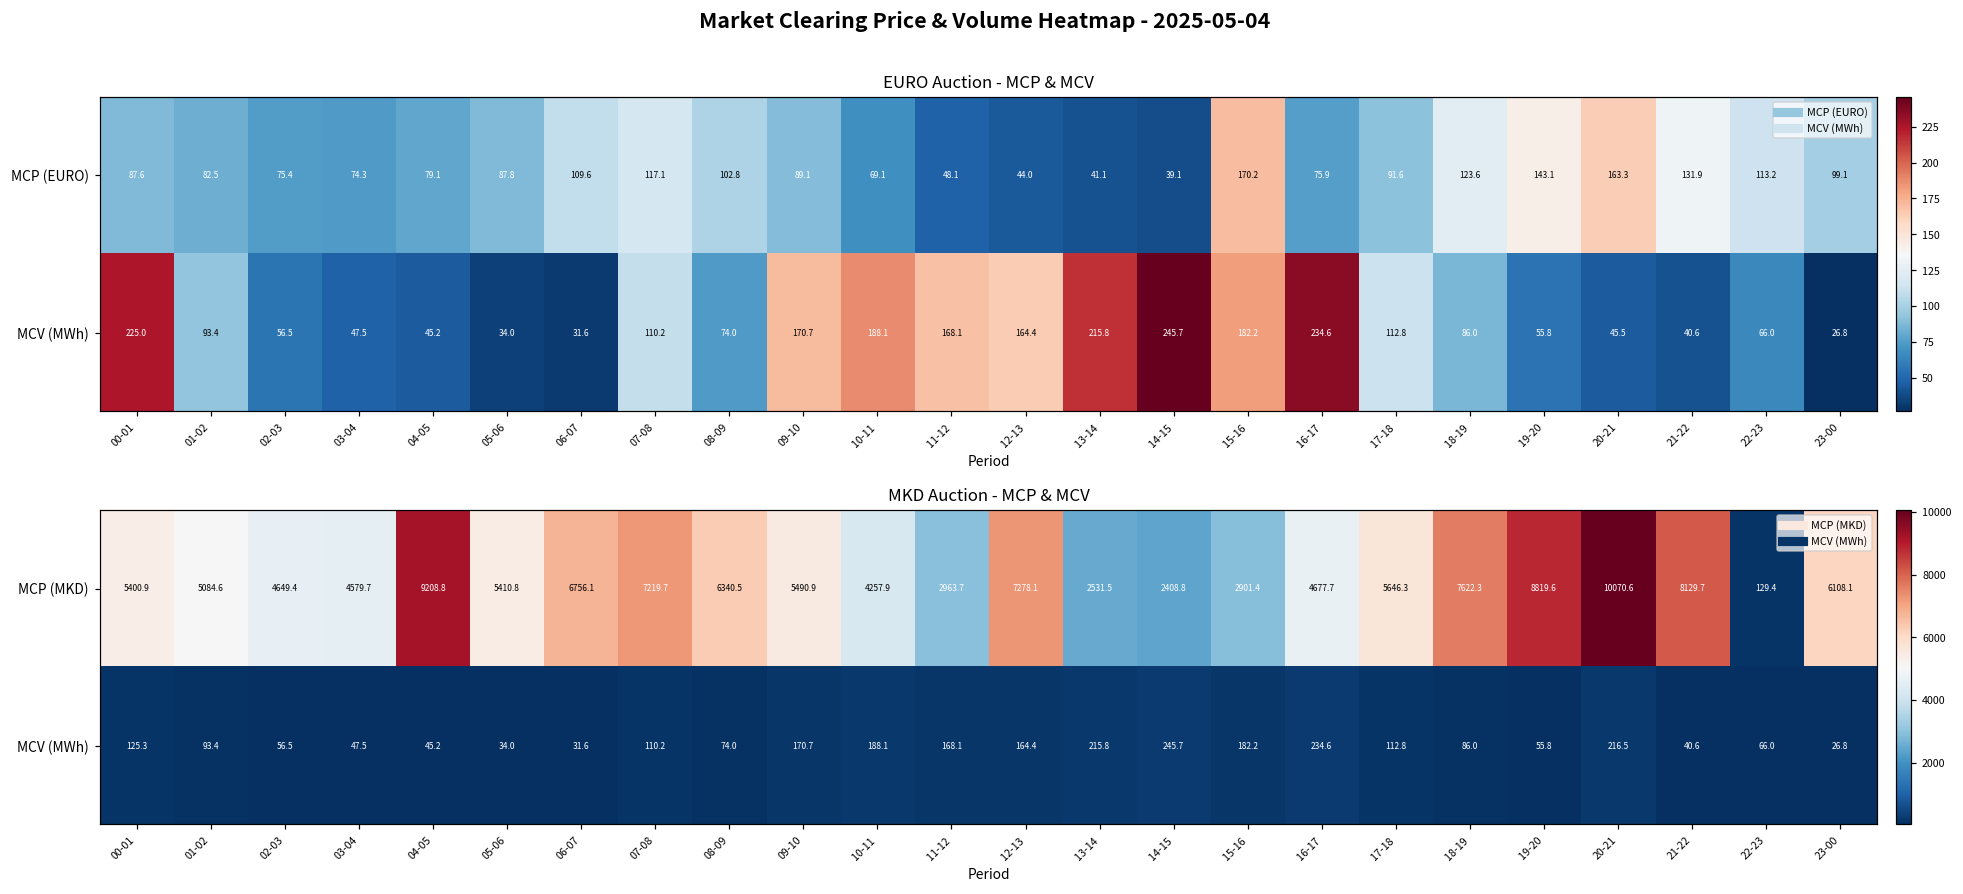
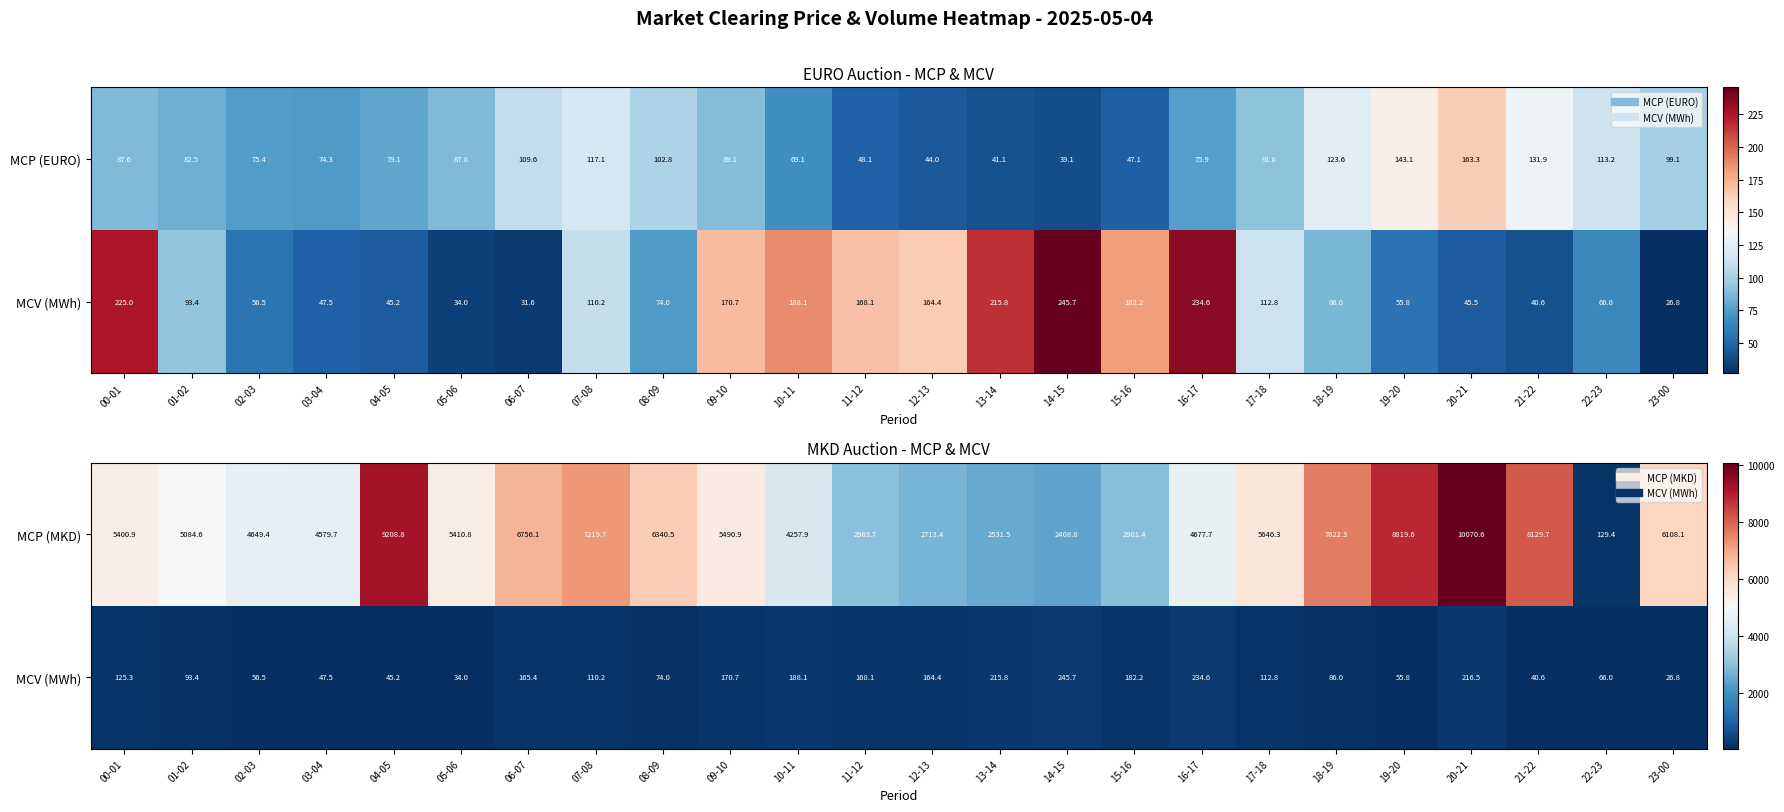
  {
    "EURO Auction - MCP & MCV": {
      "MCP (EURO)": {
        "00-01": 87.6,
        "01-02": 82.5,
        "02-03": 75.4,
        "03-04": 74.3,
        "04-05": 79.1,
        "05-06": 87.8,
        "06-07": 109.6,
        "07-08": 117.1,
        "08-09": 102.8,
        "09-10": 89.1,
        "10-11": 69.1,
        "11-12": 48.1,
        "12-13": 44.0,
        "13-14": 41.1,
        "14-15": 39.1,
-       "15-16": 170.2,
+       "15-16": 47.1,
        "16-17": 75.9,
        "17-18": 91.6,
        "18-19": 123.6,
        "19-20": 143.1,
        "20-21": 163.3,
        "21-22": 131.9,
        "22-23": 113.2,
        "23-00": 99.1
      },
      "MCV (MWh)": {
        "00-01": 225.0,
        "01-02": 93.4,
        "02-03": 56.5,
        "03-04": 47.5,
        "04-05": 45.2,
        "05-06": 34.0,
        "06-07": 31.6,
        "07-08": 110.2,
        "08-09": 74.0,
        "09-10": 170.7,
        "10-11": 188.1,
        "11-12": 168.1,
        "12-13": 164.4,
        "13-14": 215.8,
        "14-15": 245.7,
        "15-16": 182.2,
        "16-17": 234.6,
        "17-18": 112.8,
        "18-19": 86.0,
        "19-20": 55.8,
        "20-21": 45.5,
        "21-22": 40.6,
        "22-23": 66.0,
        "23-00": 26.8
      }
    },
    "MKD Auction - MCP & MCV": {
      "MCP (MKD)": {
        "00-01": 5400.9,
        "01-02": 5084.6,
        "02-03": 4649.4,
        "03-04": 4579.7,
        "04-05": 9208.8,
        "05-06": 5410.8,
        "06-07": 6756.1,
        "07-08": 7219.7,
        "08-09": 6340.5,
        "09-10": 5490.9,
        "10-11": 4257.9,
        "11-12": 2963.7,
-       "12-13": 7278.1,
+       "12-13": 2713.4,
        "13-14": 2531.5,
        "14-15": 2408.8,
        "15-16": 2901.4,
        "16-17": 4677.7,
        "17-18": 5646.3,
        "18-19": 7622.3,
        "19-20": 8819.6,
        "20-21": 10070.6,
        "21-22": 8129.7,
        "22-23": 129.4,
        "23-00": 6108.1
      },
      "MCV (MWh)": {
        "00-01": 125.3,
        "01-02": 93.4,
        "02-03": 56.5,
        "03-04": 47.5,
        "04-05": 45.2,
        "05-06": 34.0,
-       "06-07": 31.6,
+       "06-07": 165.4,
        "07-08": 110.2,
        "08-09": 74.0,
        "09-10": 170.7,
        "10-11": 188.1,
        "11-12": 168.1,
        "12-13": 164.4,
        "13-14": 215.8,
        "14-15": 245.7,
        "15-16": 182.2,
        "16-17": 234.6,
        "17-18": 112.8,
        "18-19": 86.0,
        "19-20": 55.8,
        "20-21": 216.5,
        "21-22": 40.6,
        "22-23": 66.0,
        "23-00": 26.8
      }
    }
  }
